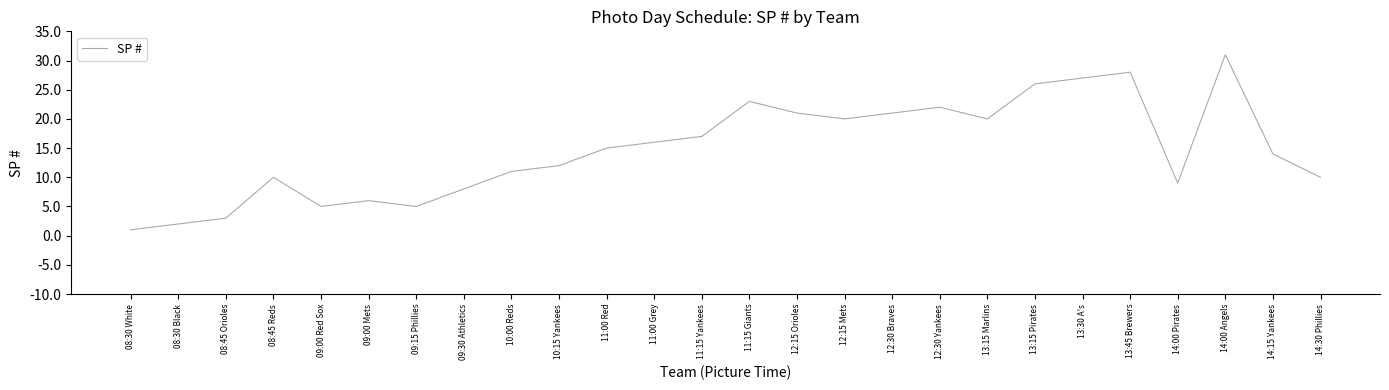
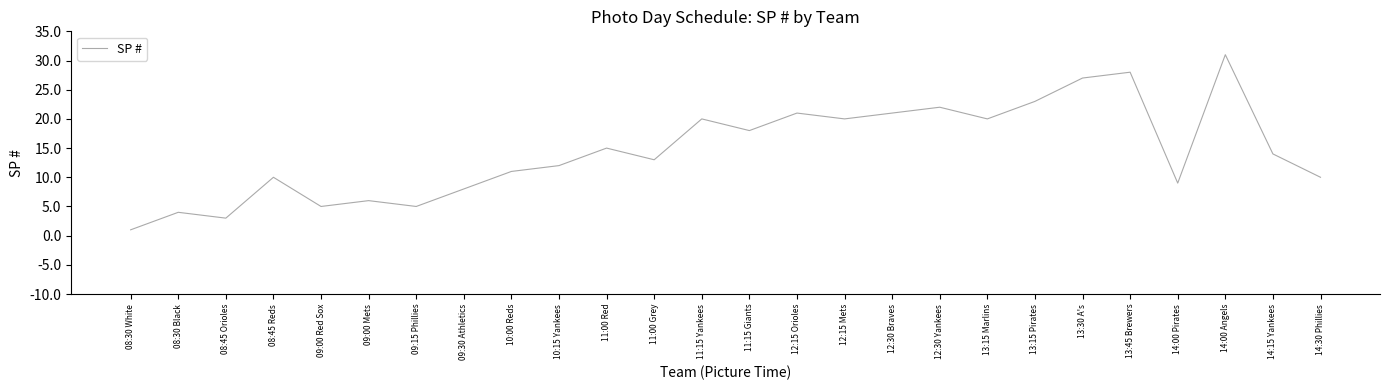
  {
    "08:30 White": 1,
-   "08:30 Black": 2,
+   "08:30 Black": 4,
    "08:45 Orioles": 3,
    "08:45 Reds": 10,
    "09:00 Red Sox": 5,
    "09:00 Mets": 6,
    "09:15 Phillies": 5,
    "09:30 Athletics": 8,
    "10:00 Reds": 11,
    "10:15 Yankees": 12,
    "11:00 Red": 15,
-   "11:00 Grey": 16,
-   "11:15 Yankees": 17,
-   "11:15 Giants": 23,
+   "11:00 Grey": 13,
+   "11:15 Yankees": 20,
+   "11:15 Giants": 18,
    "12:15 Orioles": 21,
    "12:15 Mets": 20,
    "12:30 Braves": 21,
    "12:30 Yankees": 22,
    "13:15 Marlins": 20,
-   "13:15 Pirates": 26,
+   "13:15 Pirates": 23,
    "13:30 A's": 27,
    "13:45 Brewers": 28,
    "14:00 Pirates": 9,
    "14:00 Angels": 31,
    "14:15 Yankees": 14,
    "14:30 Phillies": 10
  }
